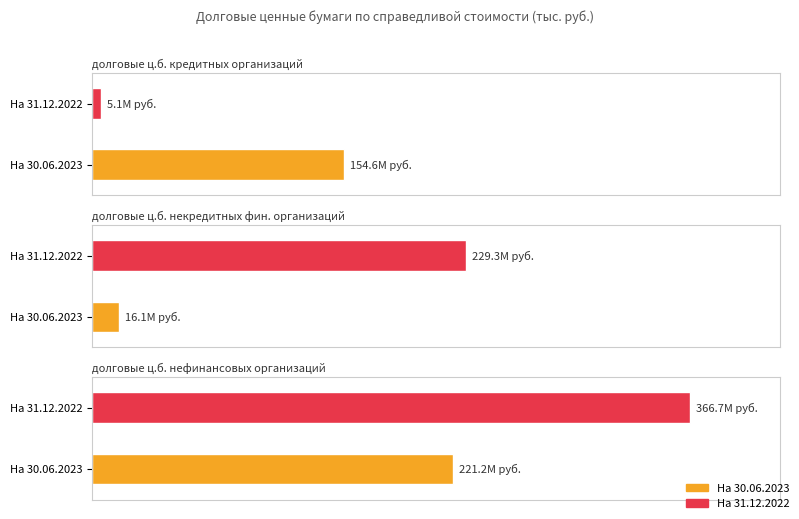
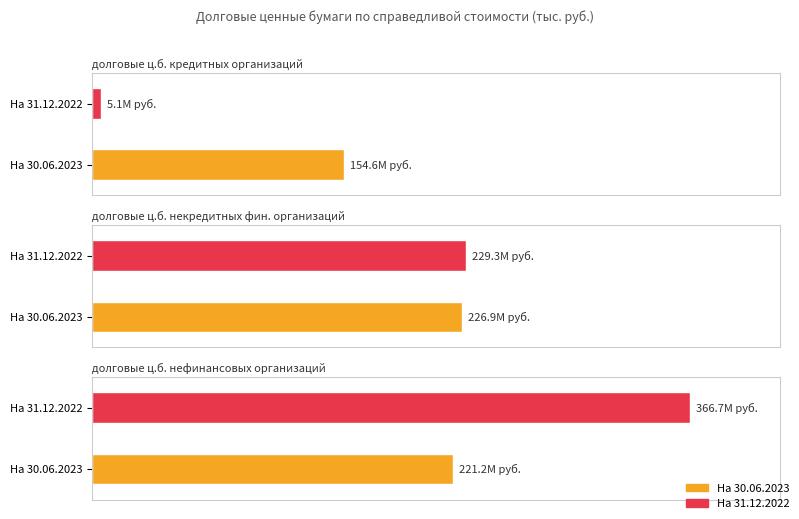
  {
    "долговые ц.б. кредитных организаций": {
      "На 31.12.2022": "5.1M",
      "На 30.06.2023": "154.6M"
    },
    "долговые ц.б. некредитных фин. организаций": {
      "На 31.12.2022": "229.3M",
-     "На 30.06.2023": "16.1M"
+     "На 30.06.2023": "226.9M"
    },
    "долговые ц.б. нефинансовых организаций": {
      "На 31.12.2022": "366.7M",
      "На 30.06.2023": "221.2M"
    }
  }
